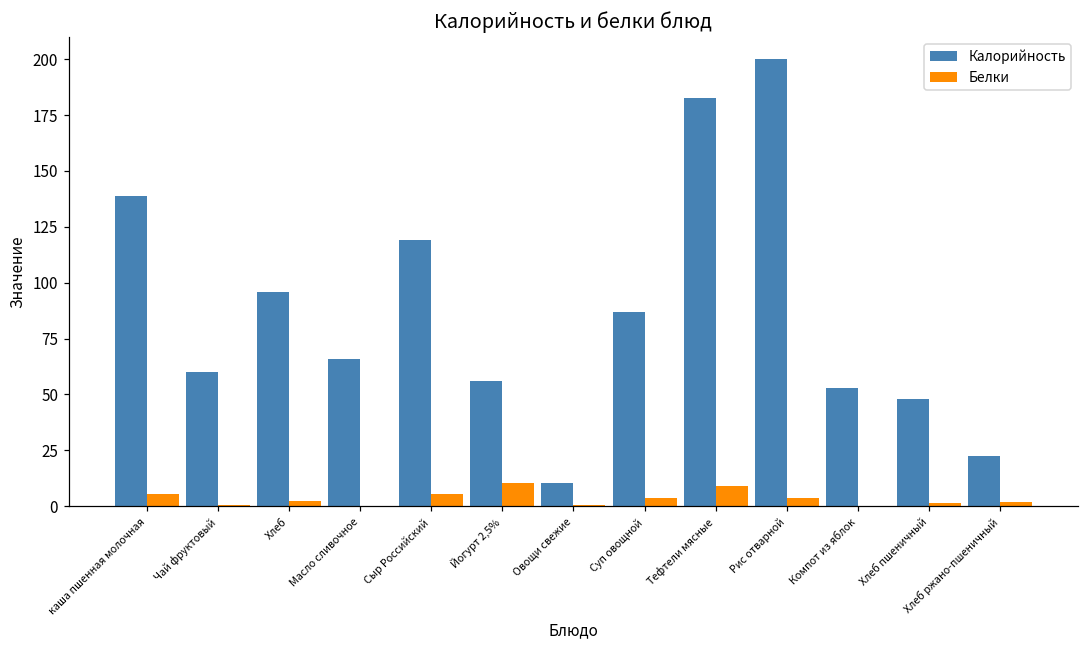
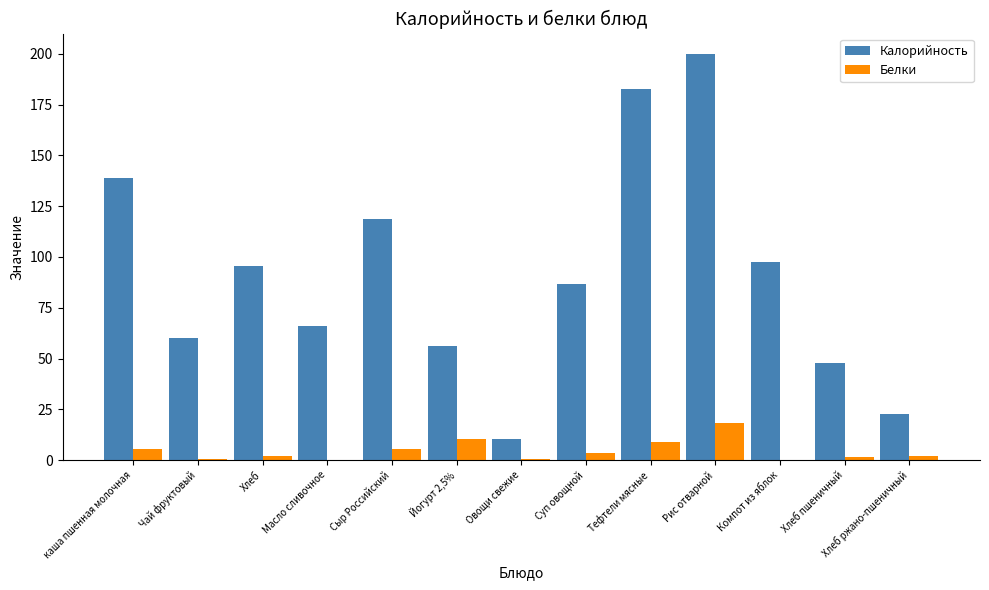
  {
    "Калорийность": {
      "каша пшенная молочная": 139,
      "Чай фруктовый": 60,
      "Хлеб": 96,
      "Масло сливочное": 66,
      "Сыр Российский": 119,
      "Йогурт 2,5%": 56,
      "Овощи свежие": 10,
      "Суп овощной": 87,
      "Тефтели мясные": 182,
      "Рис отварной": 200,
-     "Компот из яблок": 53,
+     "Компот из яблок": 98,
      "Хлеб пшеничный": 48,
      "Хлеб ржано-пшеничный": 23
    },
    "Белки": {
      "каша пшенная молочная": 5,
      "Хлеб": 2,
      "Сыр Российский": 5,
      "Йогурт 2,5%": 11,
      "Суп овощной": 3,
      "Тефтели мясные": 9,
-     "Рис отварной": 4,
+     "Рис отварной": 18,
      "Хлеб пшеничный": 1,
      "Хлеб ржано-пшеничный": 2
    }
  }
